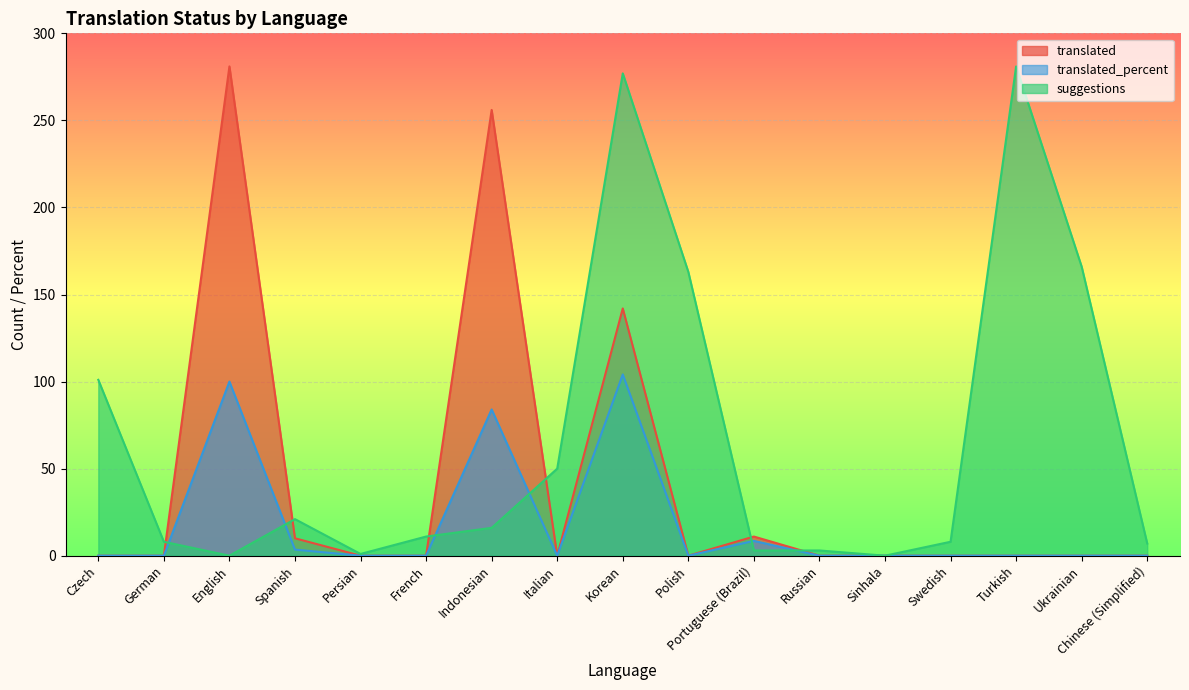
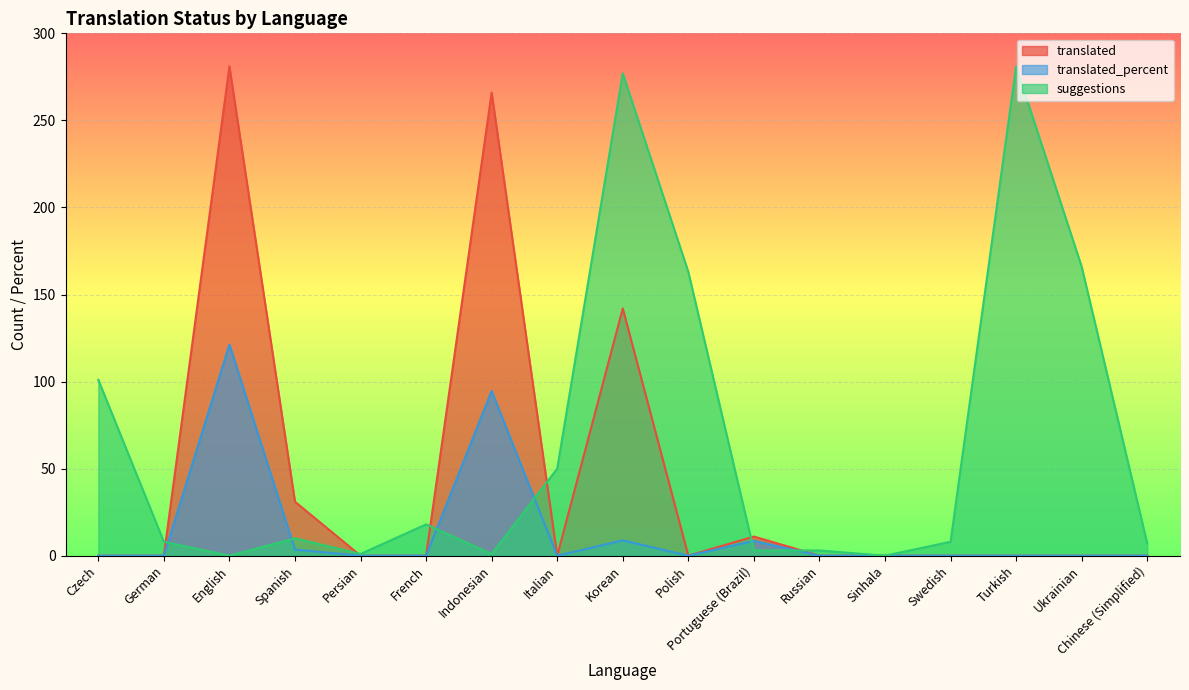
  {
    "translated": {
      "English": 281,
-     "Spanish": 10,
-     "Indonesian": 256,
+     "Spanish": 31,
+     "Indonesian": 266,
      "Korean": 142,
      "Portuguese (Brazil)": 11
    },
    "translated_percent": {
-     "English": 100,
+     "English": 121,
      "Spanish": 4,
-     "Indonesian": 84,
-     "Korean": 104,
+     "Indonesian": 95,
+     "Korean": 9,
      "Portuguese (Brazil)": 9
    },
    "suggestions": {
      "Czech": 101,
      "German": 8,
      "English": 0,
-     "Spanish": 21,
-     "French": 11,
-     "Indonesian": 16,
+     "Spanish": 10,
+     "French": 18,
+     "Indonesian": 1,
      "Italian": 50,
      "Korean": 277,
      "Polish": 163,
      "Portuguese (Brazil)": 3,
      "Russian": 3,
      "Swedish": 8,
      "Turkish": 281,
      "Ukrainian": 166,
      "Chinese (Simplified)": 7
    }
  }
